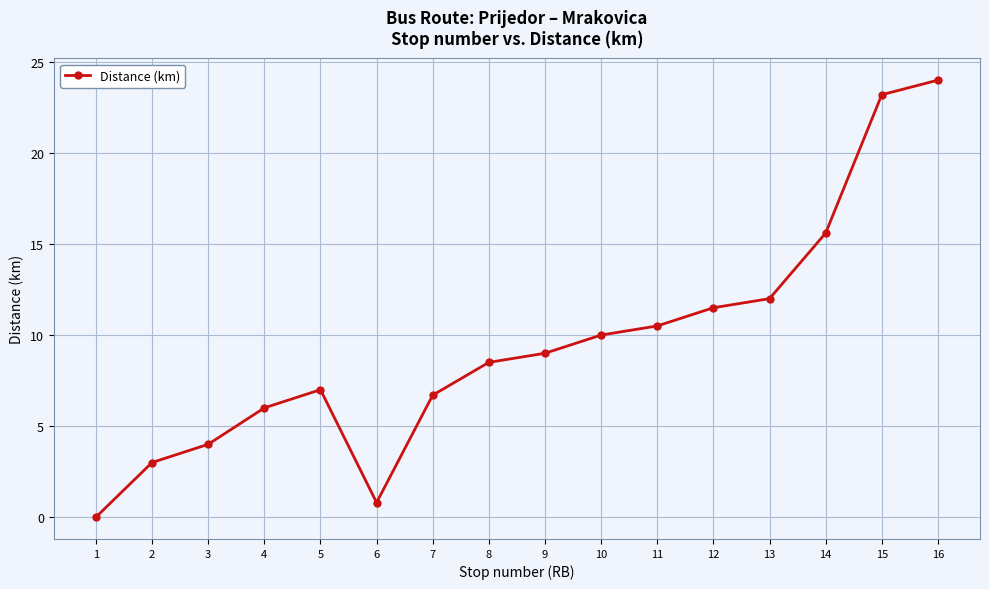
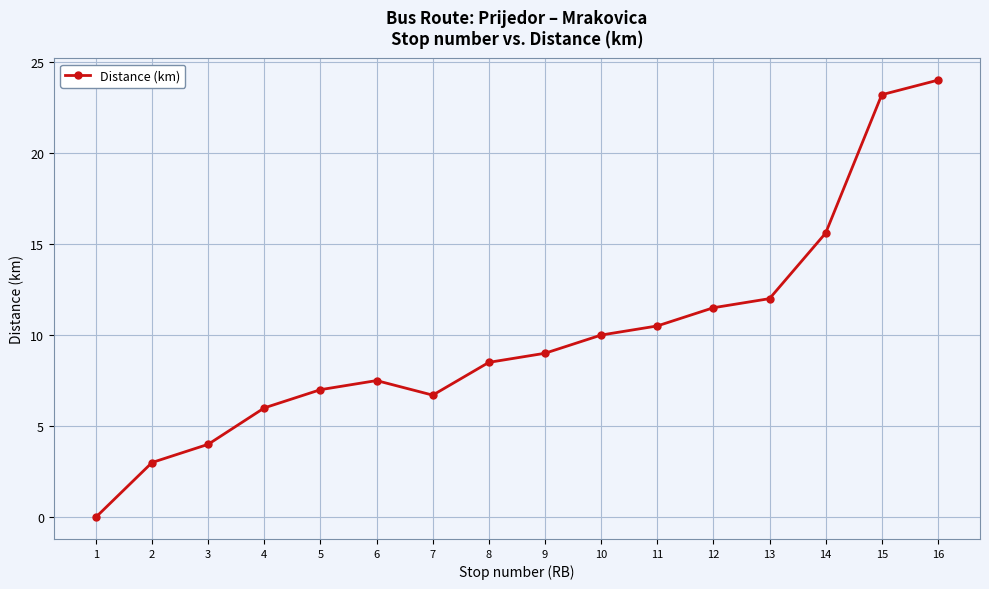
  {
    "1": 0.0,
    "2": 3.0,
    "3": 4.0,
    "4": 6.0,
    "5": 7.0,
-   "6": 0.8,
+   "6": 7.5,
    "7": 6.7,
    "8": 8.5,
    "9": 9.0,
    "10": 10.0,
    "11": 10.5,
    "12": 11.5,
    "13": 12.0,
    "14": 15.6,
    "15": 23.2,
    "16": 24.0
  }
